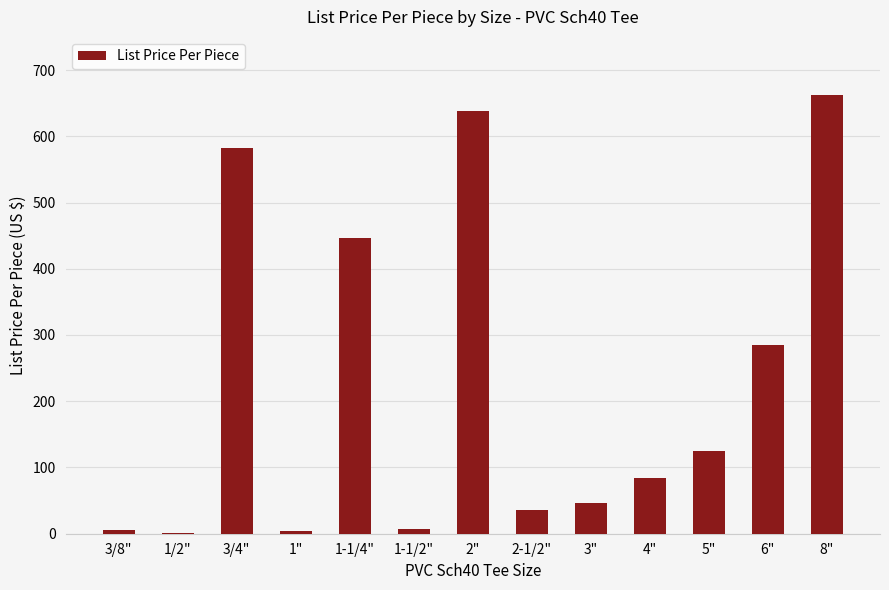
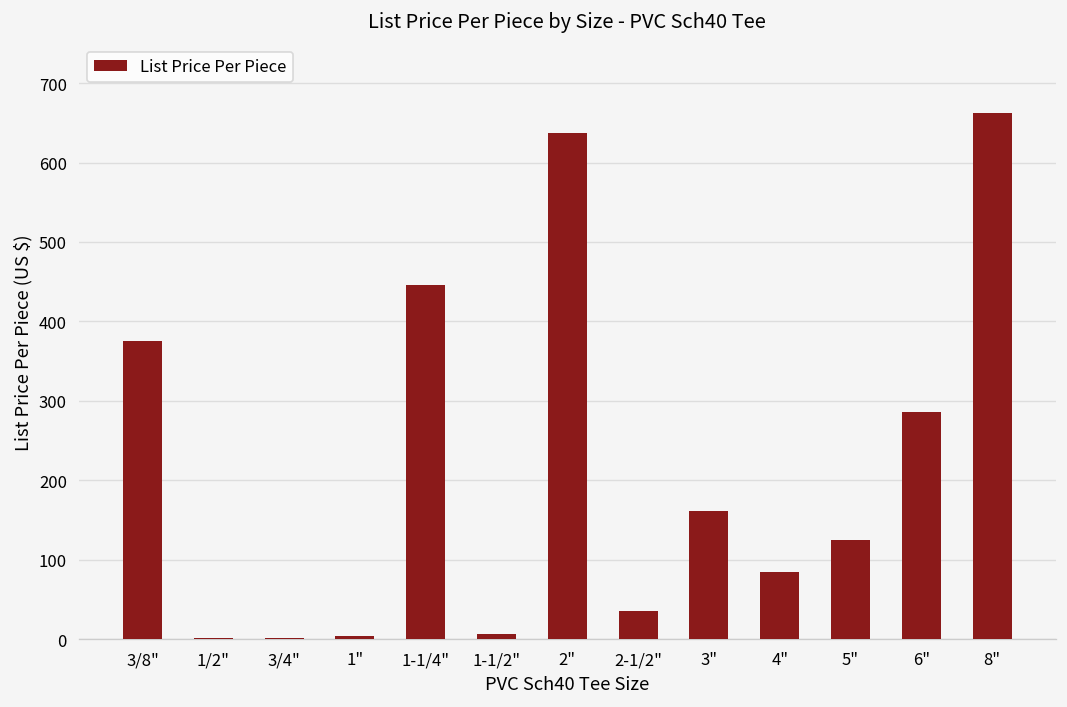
  {
-   "3/8\"": 10,
-   "3/4\"": 580,
+   "3/8\"": 380,
+   "3/4\"": 0,
    "1\"": 0,
    "1-1/4\"": 450,
    "1-1/2\"": 10,
    "2\"": 640,
    "2-1/2\"": 40,
-   "3\"": 50,
+   "3\"": 160,
    "4\"": 80,
    "5\"": 120,
    "6\"": 290,
    "8\"": 660
  }
